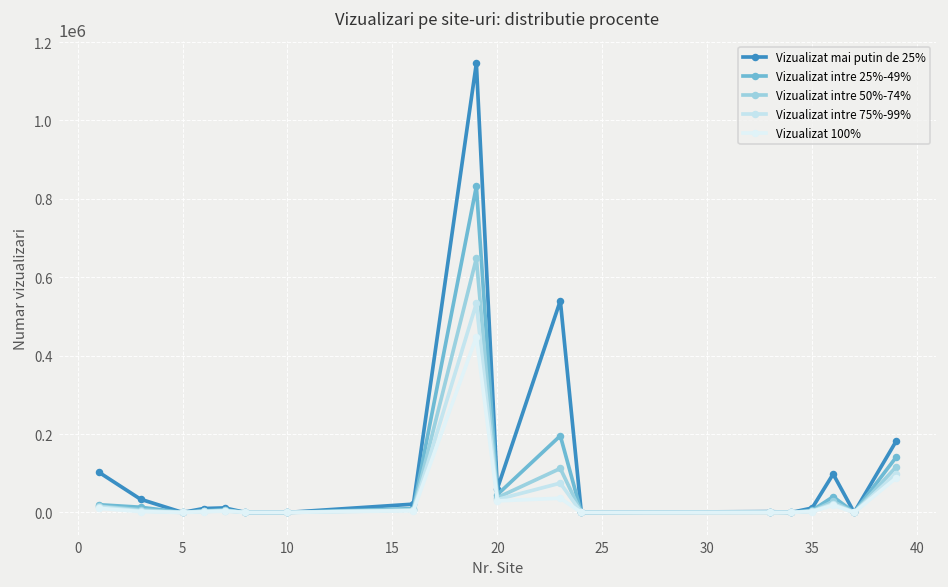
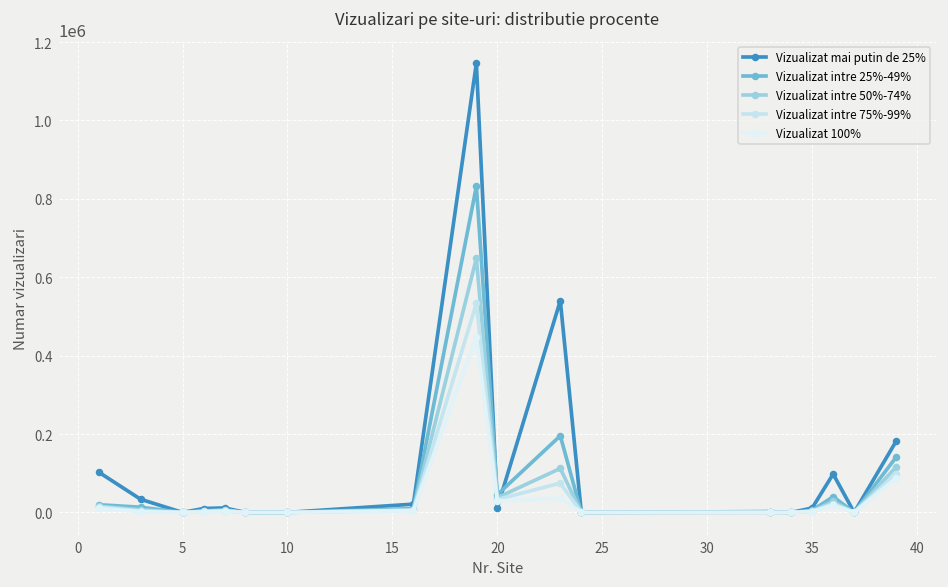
  {
    "Vizualizat mai putin de 25%": {
-     "20": 60000
+     "20": 10000
    }
  }
